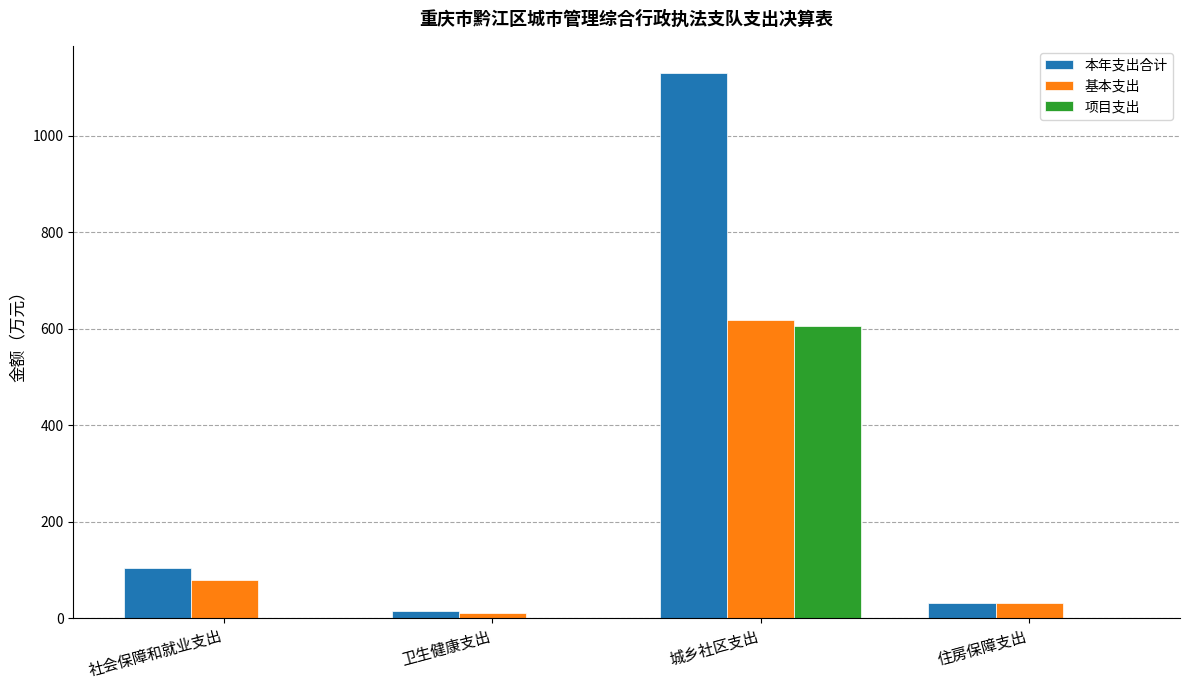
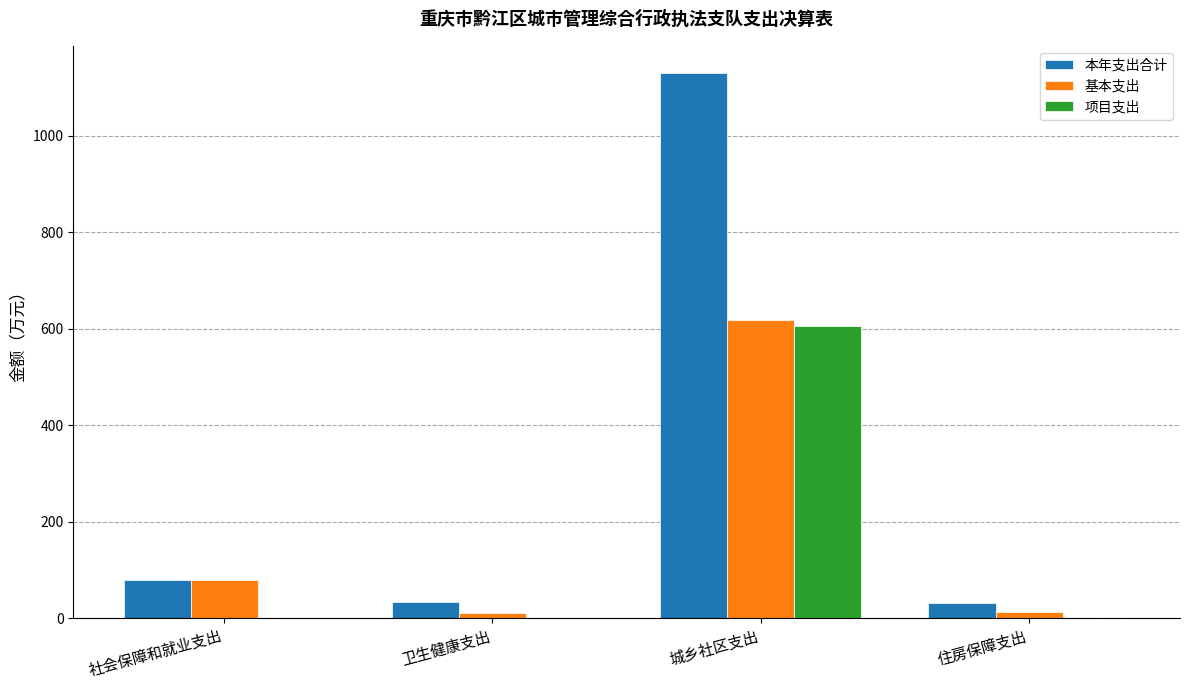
  {
    "本年支出合计": {
-     "社会保障和就业支出": 100,
-     "卫生健康支出": 20,
+     "社会保障和就业支出": 80,
+     "卫生健康支出": 30,
      "城乡社区支出": 1130,
      "住房保障支出": 30
    },
    "基本支出": {
      "社会保障和就业支出": 80,
      "卫生健康支出": 10,
      "城乡社区支出": 620,
-     "住房保障支出": 30
+     "住房保障支出": 10
    },
    "项目支出": {
      "社会保障和就业支出": 0,
      "卫生健康支出": 0,
      "城乡社区支出": 610,
      "住房保障支出": 0
    }
  }
